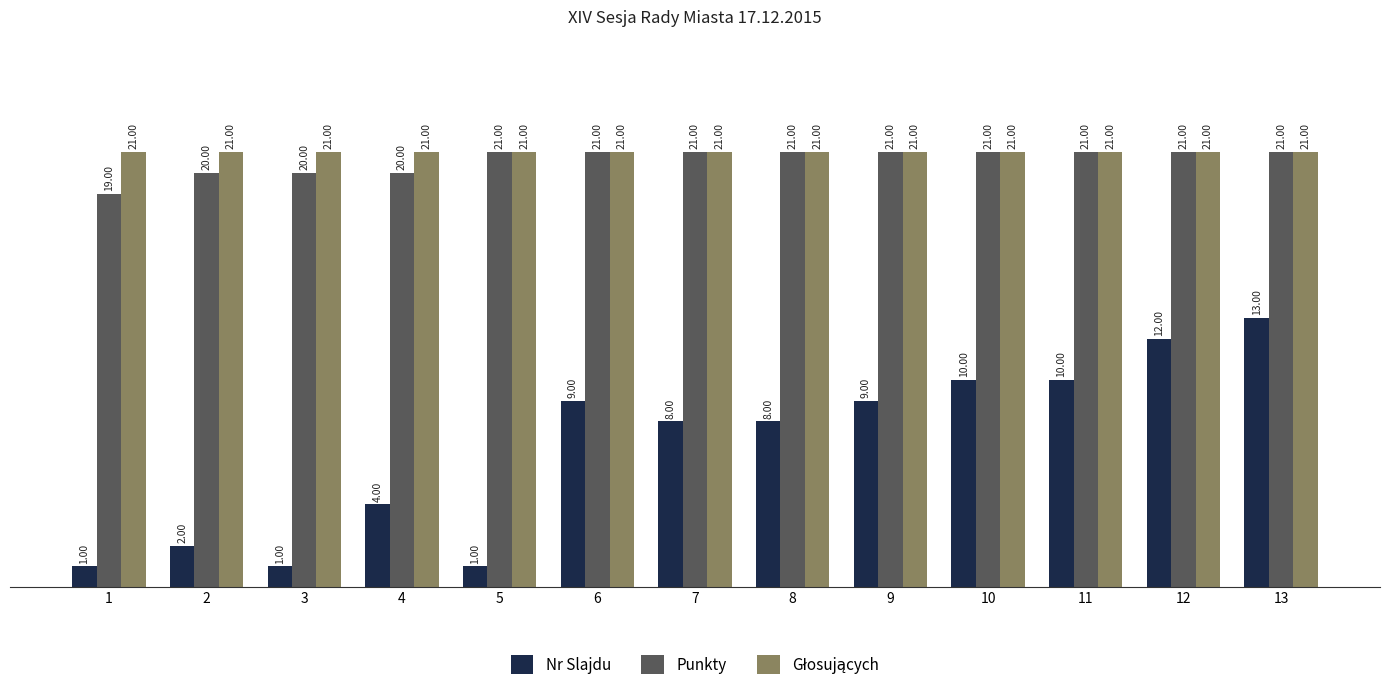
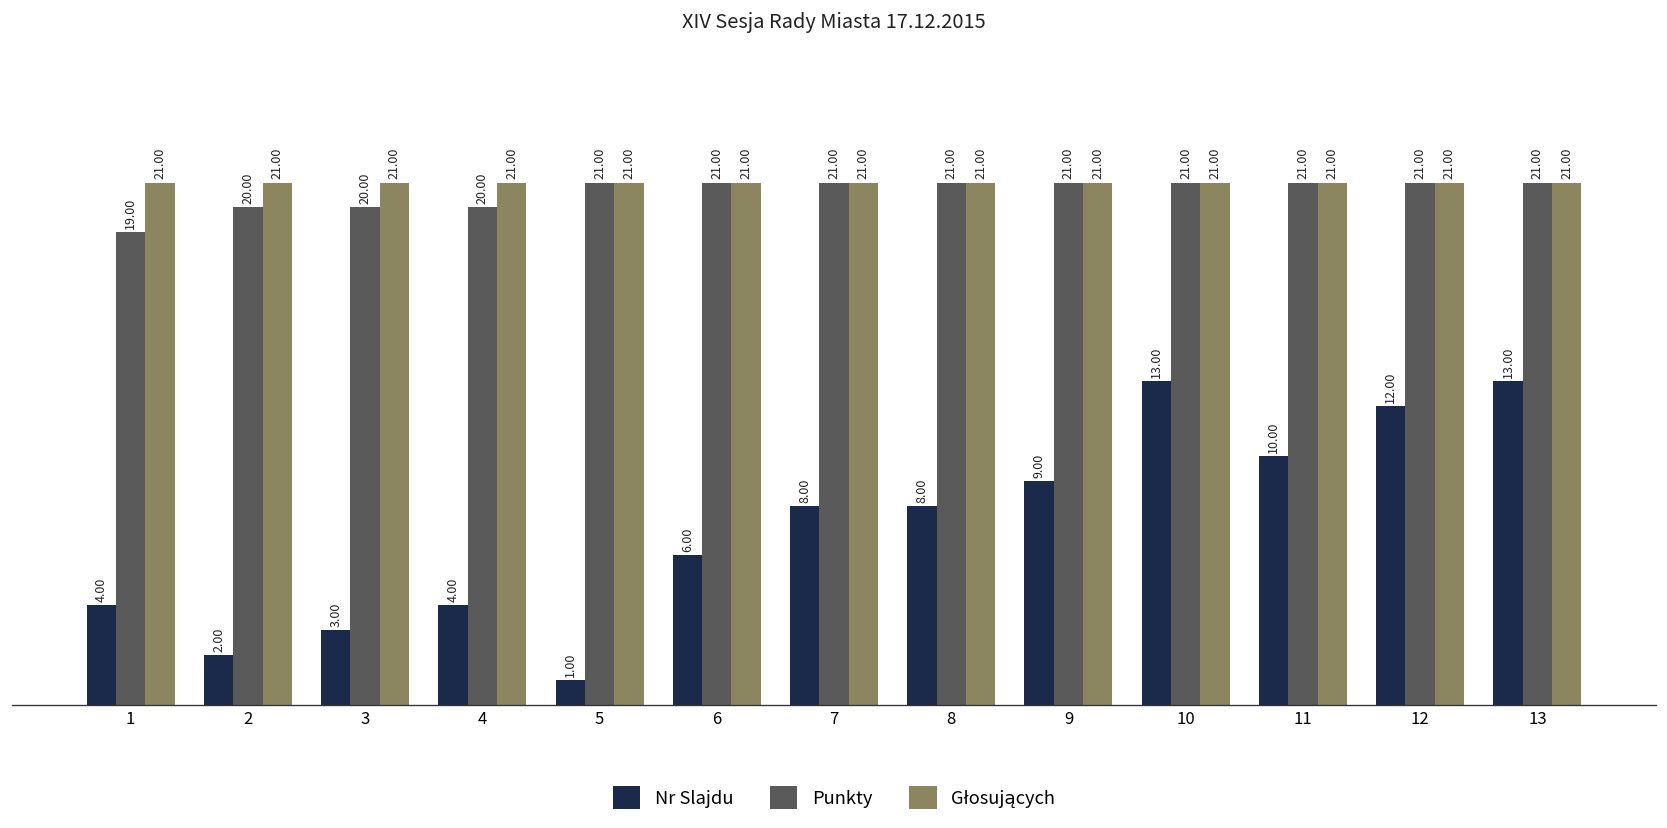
  {
    "Nr Slajdu": {
-     "1": 1.00,
+     "1": 4.00,
      "2": 2.00,
-     "3": 1.00,
+     "3": 3.00,
      "4": 4.00,
      "5": 1.00,
-     "6": 9.00,
+     "6": 6.00,
      "7": 8.00,
      "8": 8.00,
      "9": 9.00,
-     "10": 10.00,
+     "10": 13.00,
      "11": 10.00,
      "12": 12.00,
      "13": 13.00
    },
    "Punkty": {
      "1": 19.00,
      "2": 20.00,
      "3": 20.00,
      "4": 20.00,
      "5": 21.00,
      "6": 21.00,
      "7": 21.00,
      "8": 21.00,
      "9": 21.00,
      "10": 21.00,
      "11": 21.00,
      "12": 21.00,
      "13": 21.00
    },
    "Głosujących": {
      "1": 21.00,
      "2": 21.00,
      "3": 21.00,
      "4": 21.00,
      "5": 21.00,
      "6": 21.00,
      "7": 21.00,
      "8": 21.00,
      "9": 21.00,
      "10": 21.00,
      "11": 21.00,
      "12": 21.00,
      "13": 21.00
    }
  }
